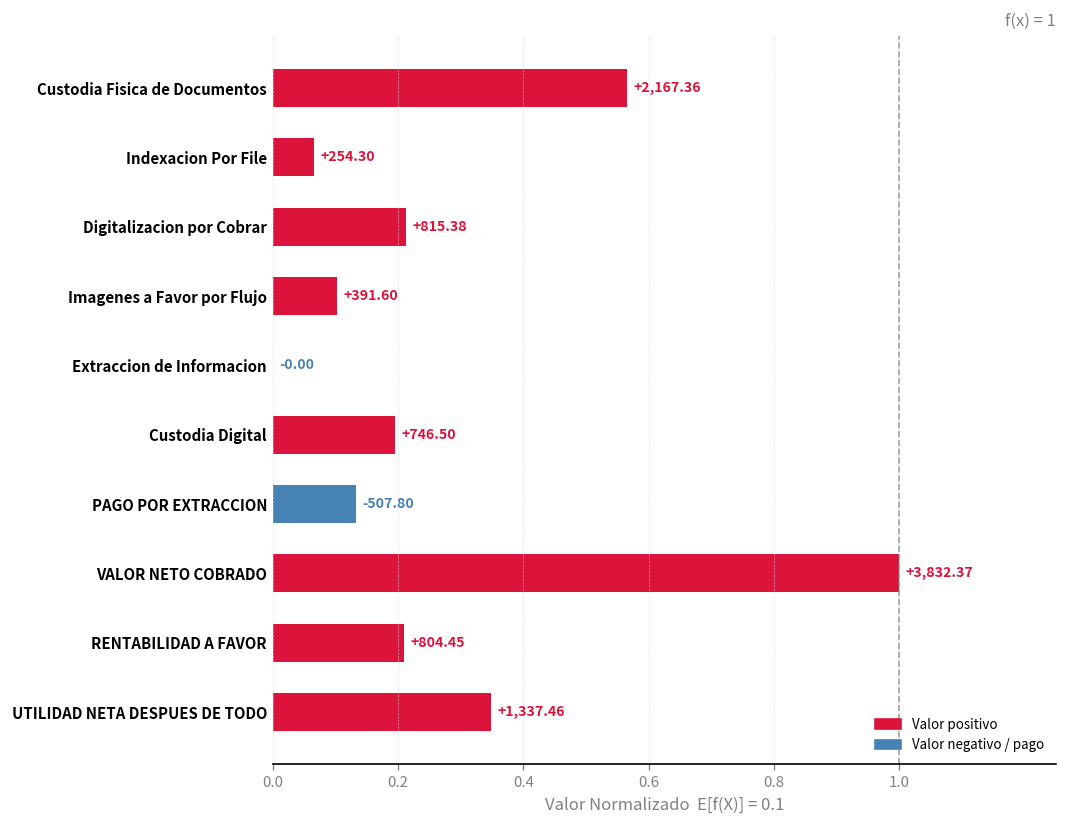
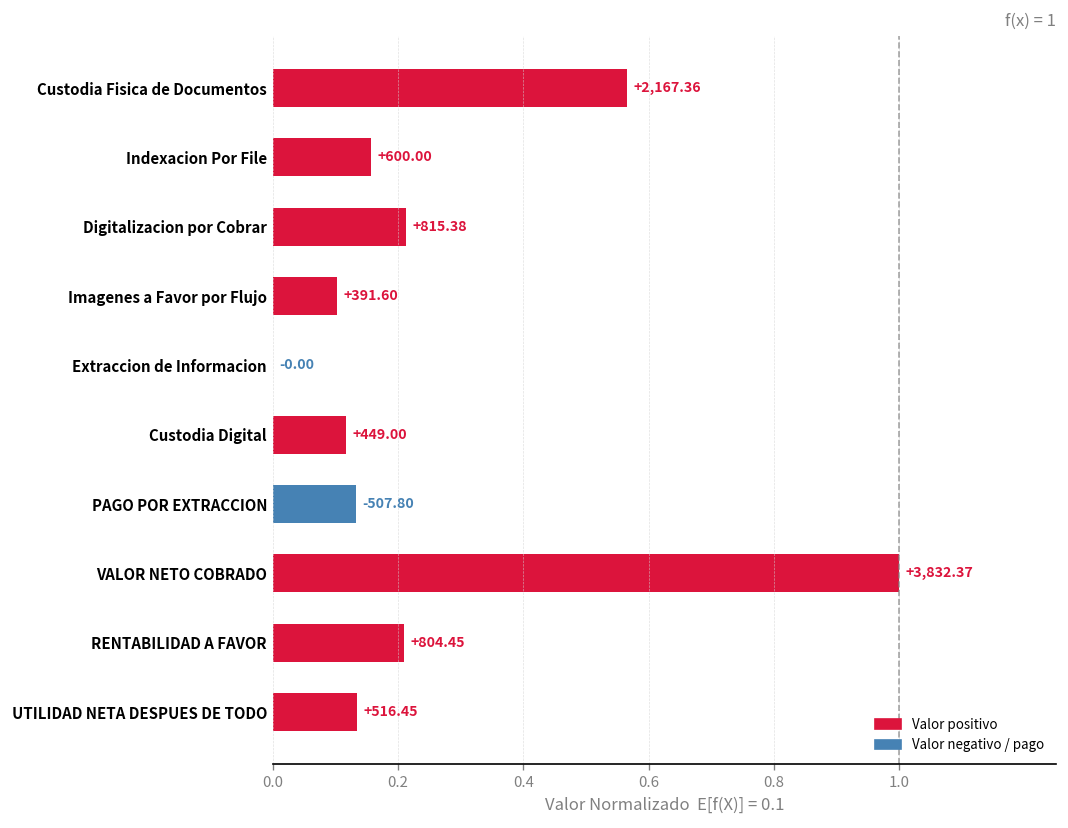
  {
-   "Indexacion Por File": "+254.30",
+   "Indexacion Por File": "+600.00",
    "Extraccion de Informacion": "-0.00",
-   "Custodia Digital": "+746.50",
-   "UTILIDAD NETA DESPUES DE TODO": "+1,337.46"
+   "Custodia Digital": "+449.00",
+   "UTILIDAD NETA DESPUES DE TODO": "+516.45"
  }
